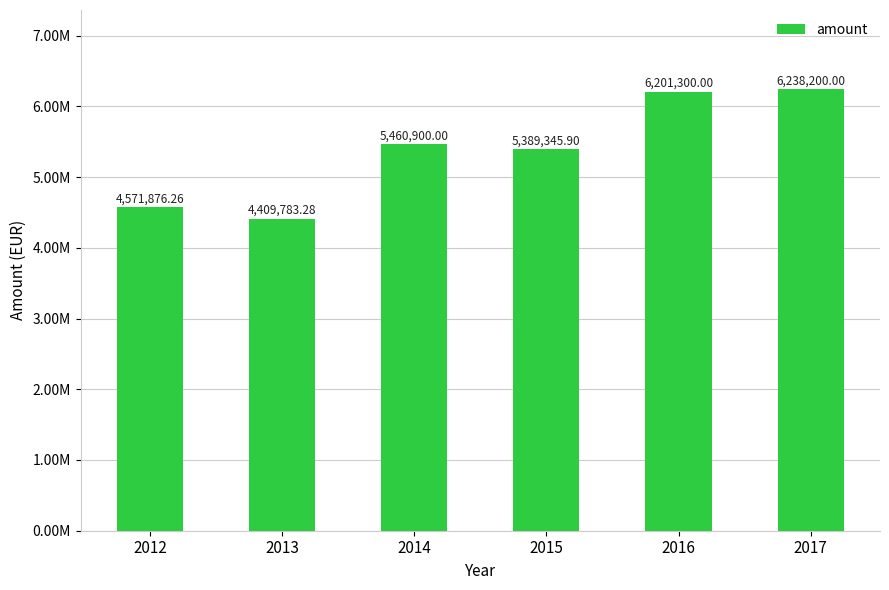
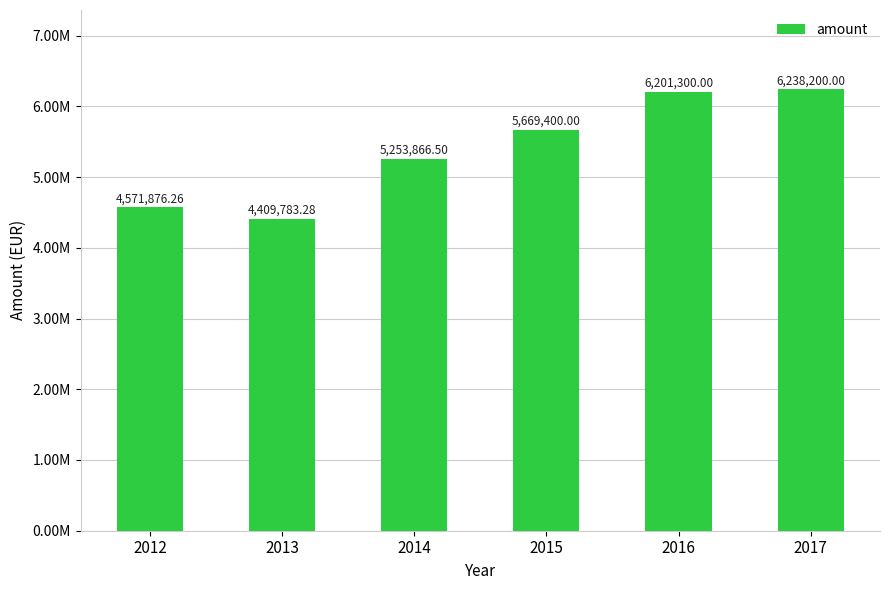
  {
    "2012": "4,571,876.26",
    "2013": "4,409,783.28",
-   "2014": "5,460,900.00",
-   "2015": "5,389,345.90",
+   "2014": "5,253,866.50",
+   "2015": "5,669,400.00",
    "2016": "6,201,300.00",
    "2017": "6,238,200.00"
  }
